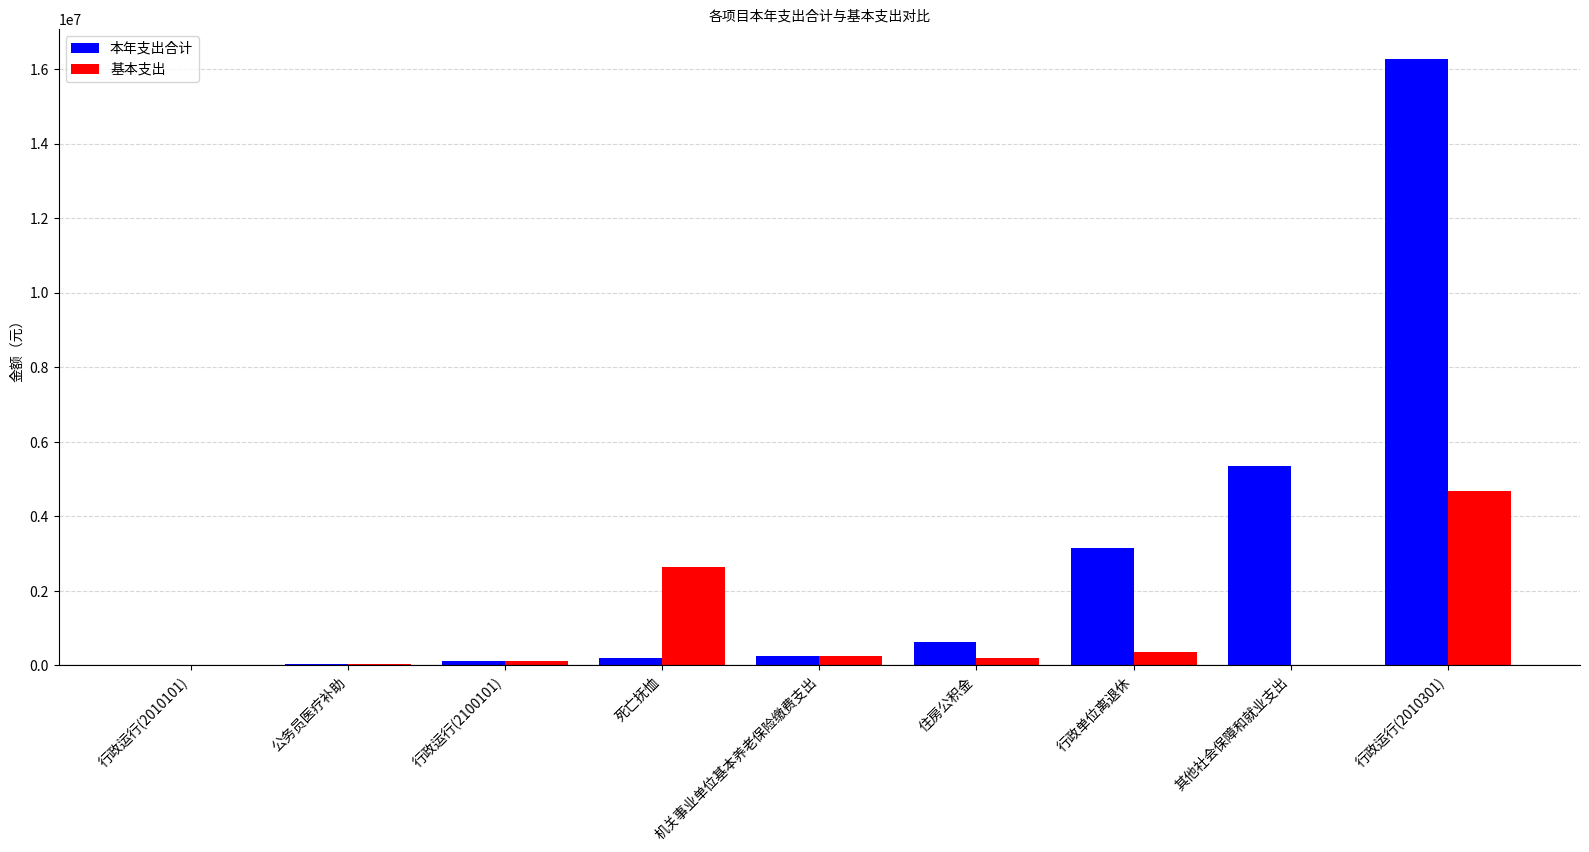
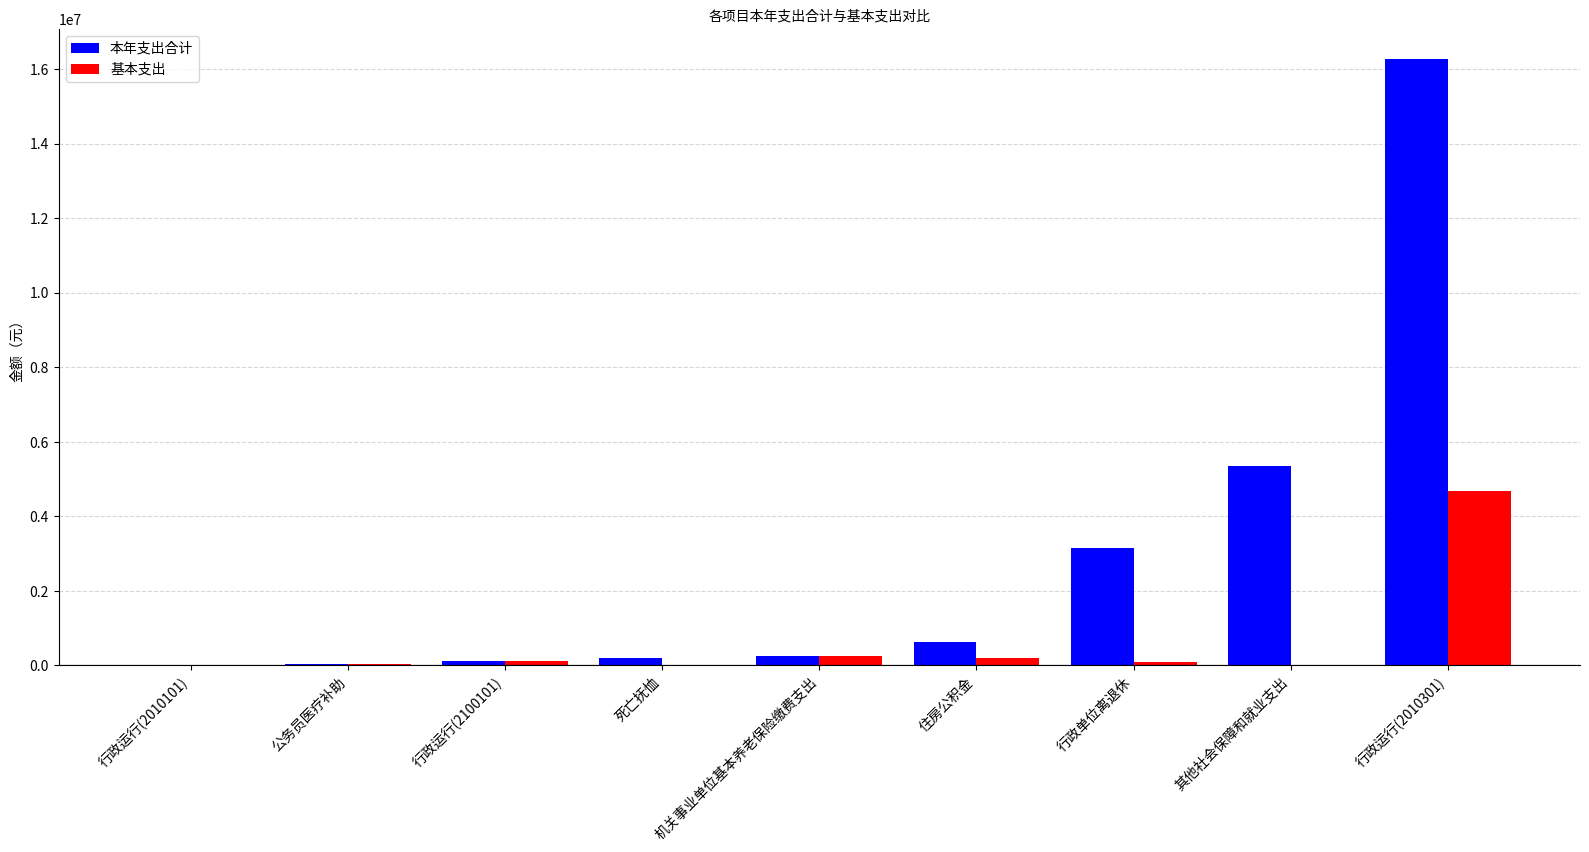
  {
    "本年支出合计": {
      "行政运行(2100101)": 100000,
      "死亡抚恤": 200000,
      "机关事业单位基本养老保险缴费支出": 300000,
      "住房公积金": 600000,
      "行政单位离退休": 3200000,
      "其他社会保障和就业支出": 5300000,
      "行政运行(2010301)": 16300000
    },
    "基本支出": {
      "行政运行(2100101)": 100000,
-     "死亡抚恤": 2600000,
+     "死亡抚恤": 0,
      "机关事业单位基本养老保险缴费支出": 300000,
      "住房公积金": 200000,
-     "行政单位离退休": 400000,
+     "行政单位离退休": 100000,
      "行政运行(2010301)": 4700000
    }
  }
